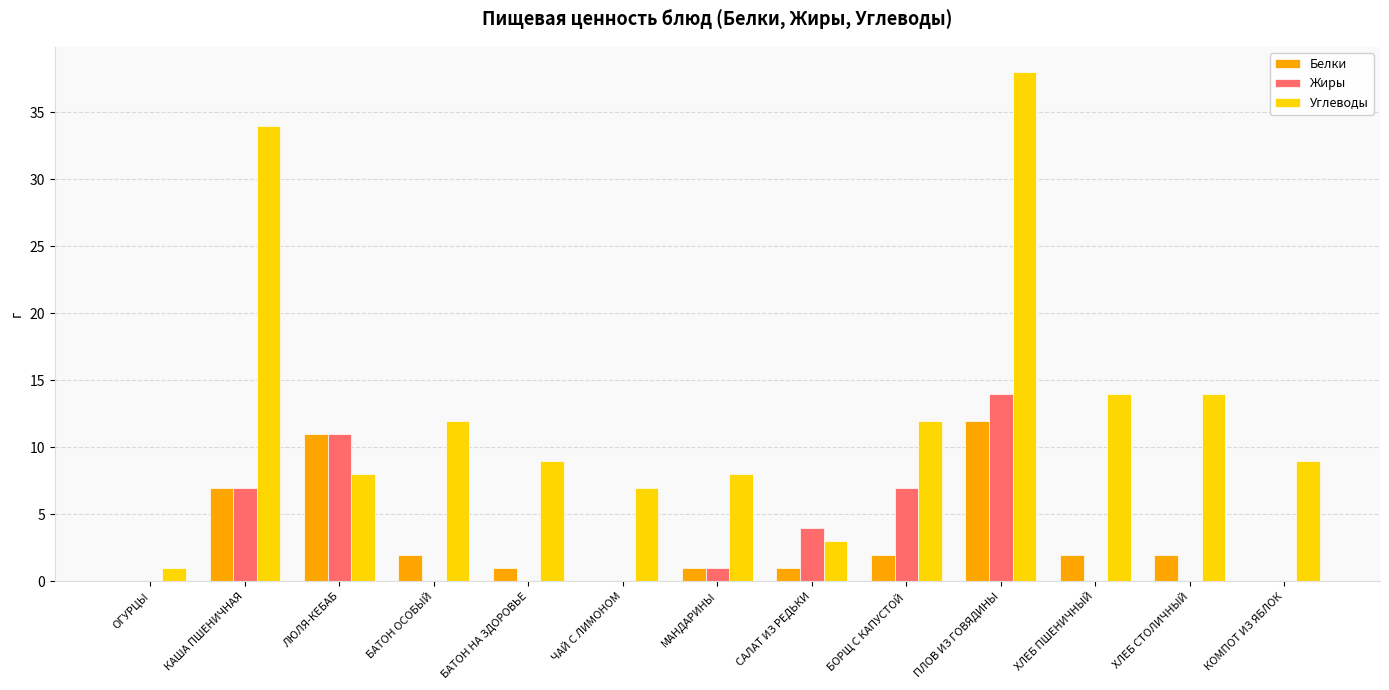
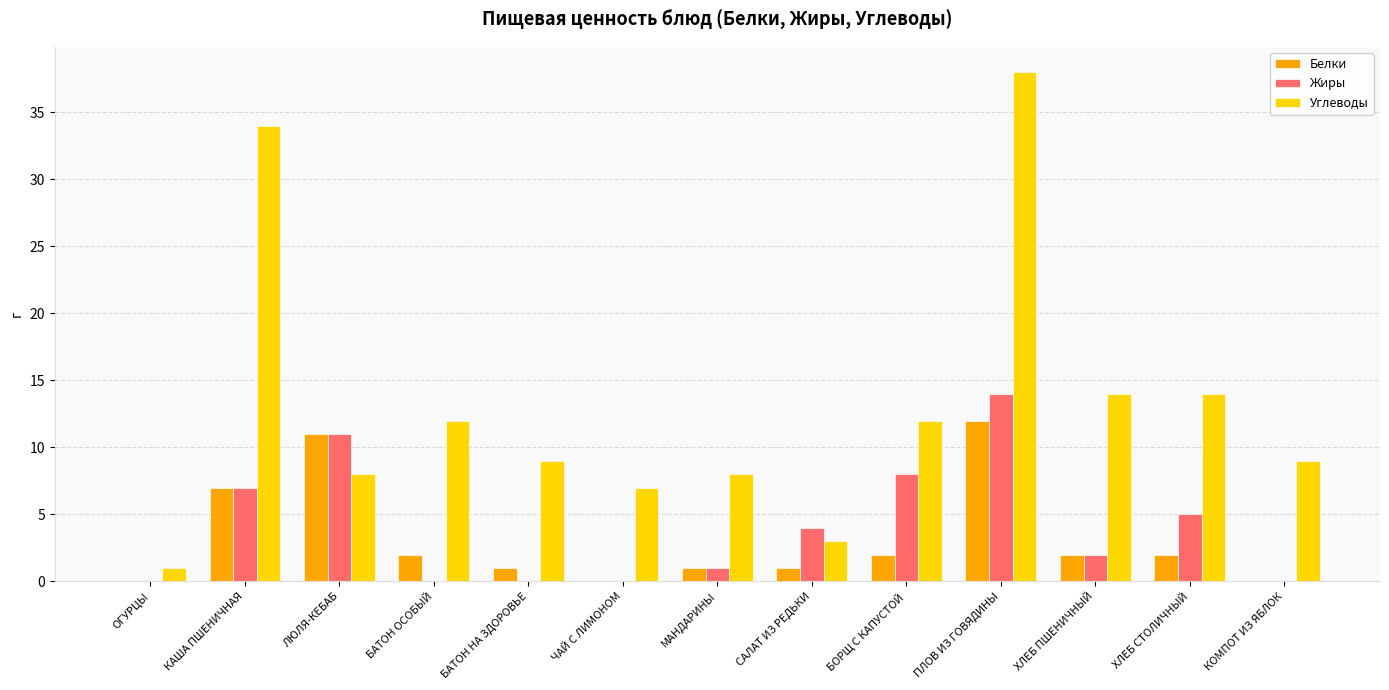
  {
    "Жиры": {
      "ОГУРЦЫ": 0,
      "КАША ПШЕНИЧНАЯ": 7,
      "ЛЮЛЯ-КЕБАБ": 11,
      "БАТОН ОСОБЫЙ": 0,
      "БАТОН НА ЗДОРОВЬЕ": 0,
      "ЧАЙ С ЛИМОНОМ": 0,
      "МАНДАРИНЫ": 1,
      "САЛАТ ИЗ РЕДЬКИ": 4,
-     "БОРЩ С КАПУСТОЙ": 7,
+     "БОРЩ С КАПУСТОЙ": 8,
      "ПЛОВ ИЗ ГОВЯДИНЫ": 14,
-     "ХЛЕБ ПШЕНИЧНЫЙ": 0,
-     "ХЛЕБ СТОЛИЧНЫЙ": 0,
+     "ХЛЕБ ПШЕНИЧНЫЙ": 2,
+     "ХЛЕБ СТОЛИЧНЫЙ": 5,
      "КОМПОТ ИЗ ЯБЛОК": 0
    }
  }
